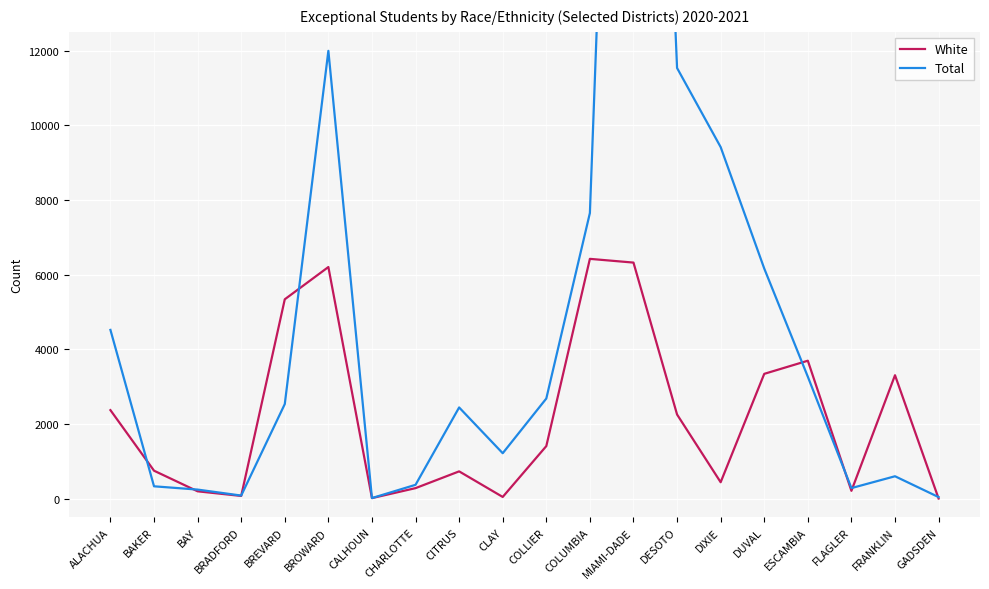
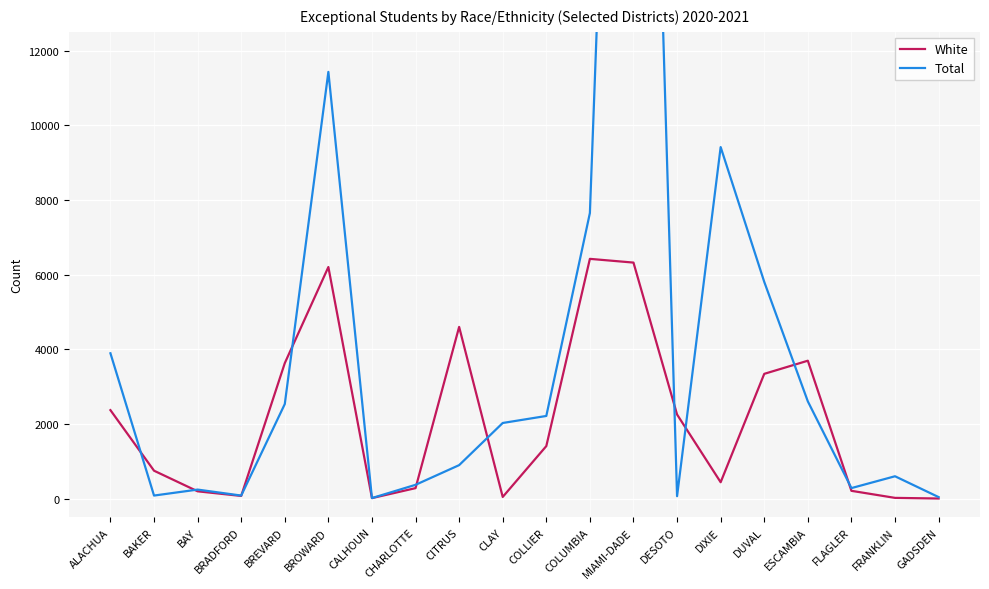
  {
    "White": {
      "ALACHUA": 2400,
      "BAKER": 700,
-     "BREVARD": 5300,
+     "BREVARD": 3600,
      "BROWARD": 6200,
      "CHARLOTTE": 300,
-     "CITRUS": 700,
+     "CITRUS": 4600,
      "CLAY": 0,
      "COLLIER": 1400,
      "COLUMBIA": 6400,
      "MIAMI-DADE": 6300,
      "DESOTO": 2300,
      "DIXIE": 400,
      "DUVAL": 3300,
      "ESCAMBIA": 3700,
      "FLAGLER": 200,
-     "FRANKLIN": 3300
+     "FRANKLIN": 0
    },
    "Total": {
-     "ALACHUA": 4500,
-     "BAKER": 300,
+     "ALACHUA": 3900,
+     "BAKER": 100,
      "BREVARD": 2500,
-     "BROWARD": 12000,
+     "BROWARD": 11400,
      "CHARLOTTE": 400,
-     "CITRUS": 2400,
-     "CLAY": 1200,
-     "COLLIER": 2700,
+     "CITRUS": 900,
+     "CLAY": 2000,
+     "COLLIER": 2200,
      "COLUMBIA": 7600,
-     "DESOTO": 11500,
+     "DESOTO": 100,
      "DIXIE": 9400,
-     "DUVAL": 6200,
-     "ESCAMBIA": 3300,
+     "DUVAL": 5800,
+     "ESCAMBIA": 2600,
      "FLAGLER": 300,
      "FRANKLIN": 600
    }
  }
